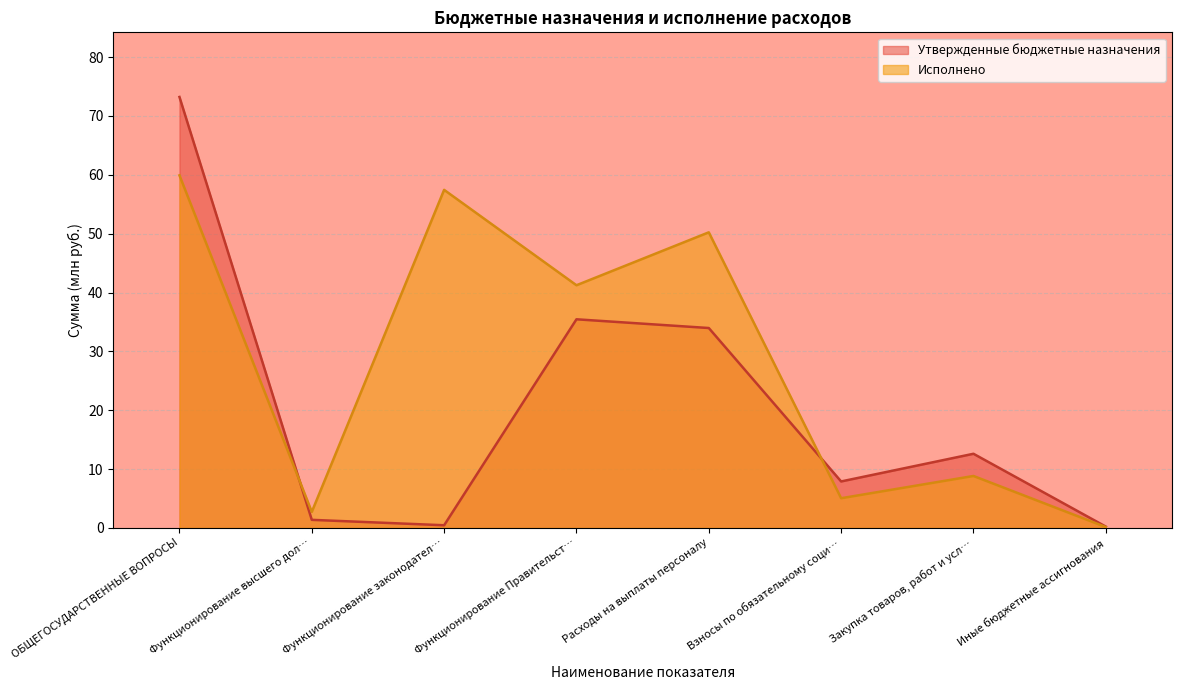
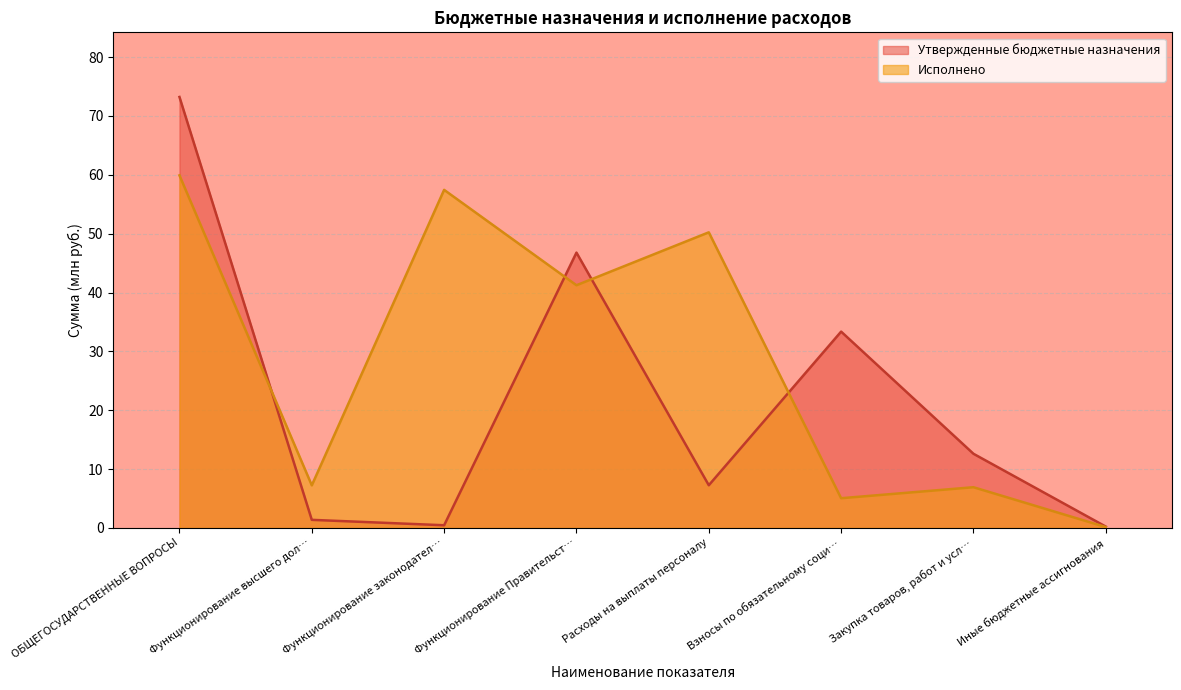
  {
    "Утвержденные бюджетные назначения": {
      "ОБЩЕГОСУДАРСТВЕННЫЕ ВОПРОСЫ": 73,
      "Функционирование высшего дол…": 1,
      "Функционирование законодател…": 0,
-     "Функционирование Правительст…": 35,
-     "Расходы на выплаты персоналу": 34,
-     "Взносы по обязательному соци…": 8,
+     "Функционирование Правительст…": 47,
+     "Расходы на выплаты персоналу": 7,
+     "Взносы по обязательному соци…": 33,
      "Закупка товаров, работ и усл…": 13
    },
    "Исполнено": {
      "ОБЩЕГОСУДАРСТВЕННЫЕ ВОПРОСЫ": 60,
-     "Функционирование высшего дол…": 3,
+     "Функционирование высшего дол…": 7,
      "Функционирование законодател…": 57,
      "Функционирование Правительст…": 41,
      "Расходы на выплаты персоналу": 50,
      "Взносы по обязательному соци…": 5,
-     "Закупка товаров, работ и усл…": 9
+     "Закупка товаров, работ и усл…": 7
    }
  }
